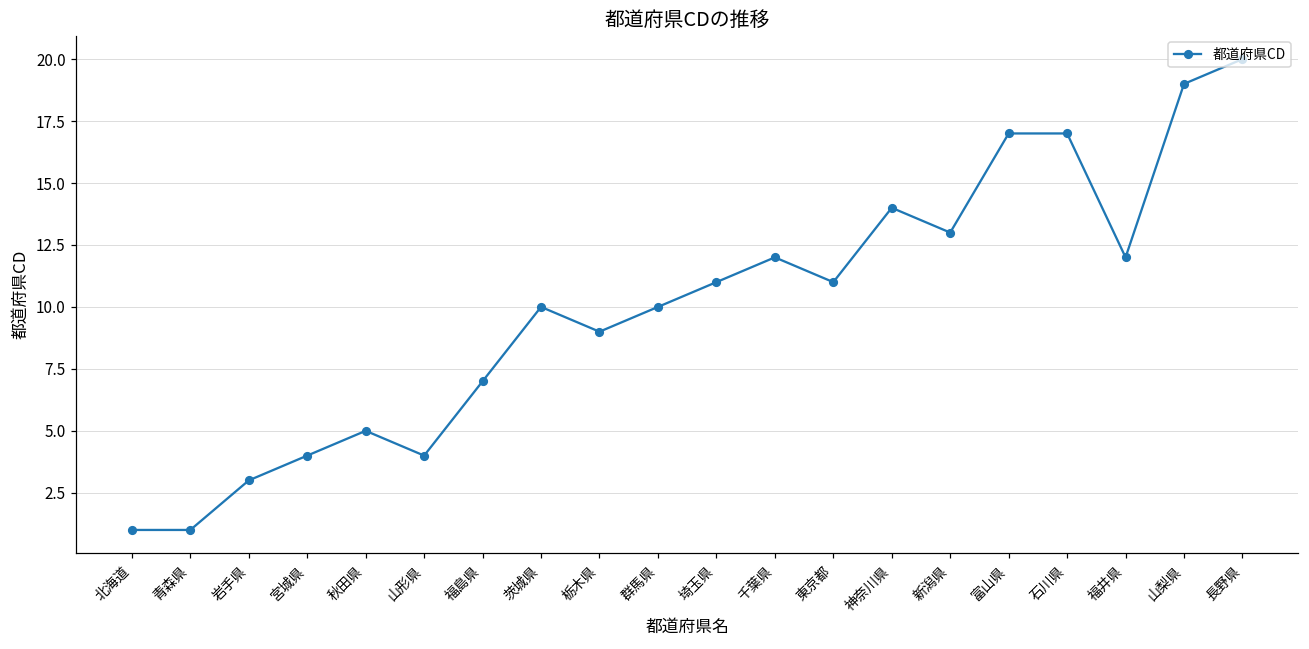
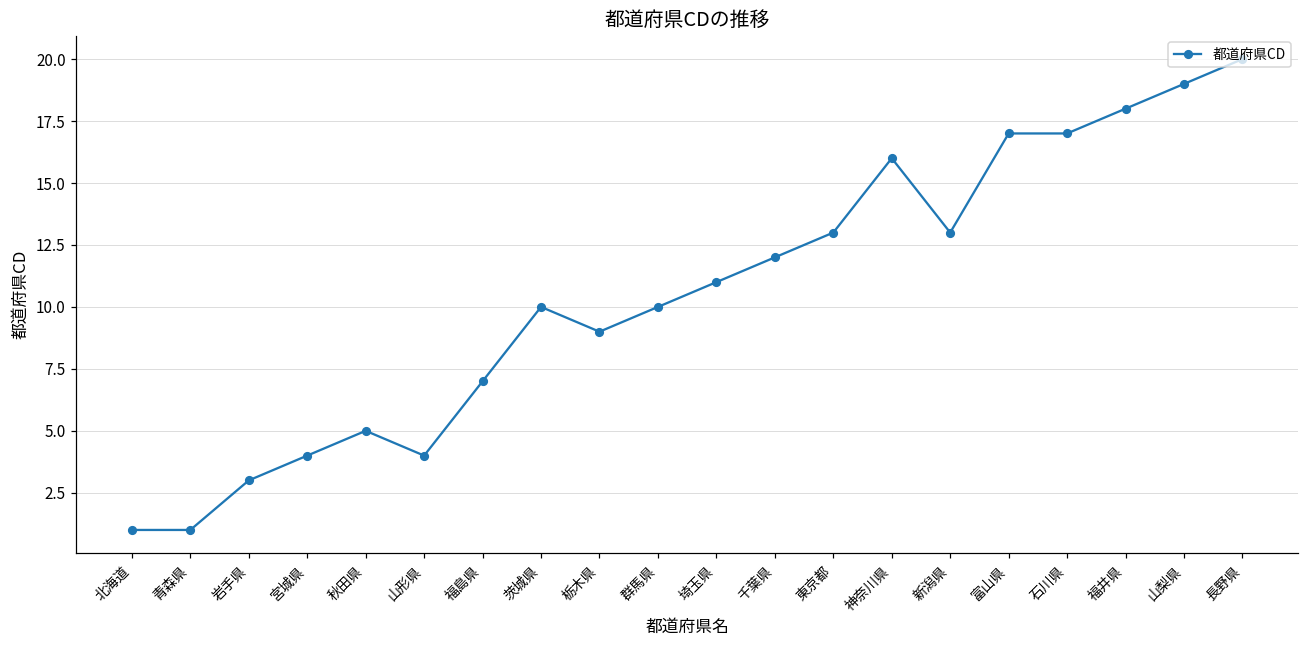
  {
    "北海道": 1,
    "青森県": 1,
    "岩手県": 3,
    "宮城県": 4,
    "秋田県": 5,
    "山形県": 4,
    "福島県": 7,
    "茨城県": 10,
    "栃木県": 9,
    "群馬県": 10,
    "埼玉県": 11,
    "千葉県": 12,
-   "東京都": 11,
-   "神奈川県": 14,
+   "東京都": 13,
+   "神奈川県": 16,
    "新潟県": 13,
    "富山県": 17,
    "石川県": 17,
-   "福井県": 12,
+   "福井県": 18,
    "山梨県": 19
  }
